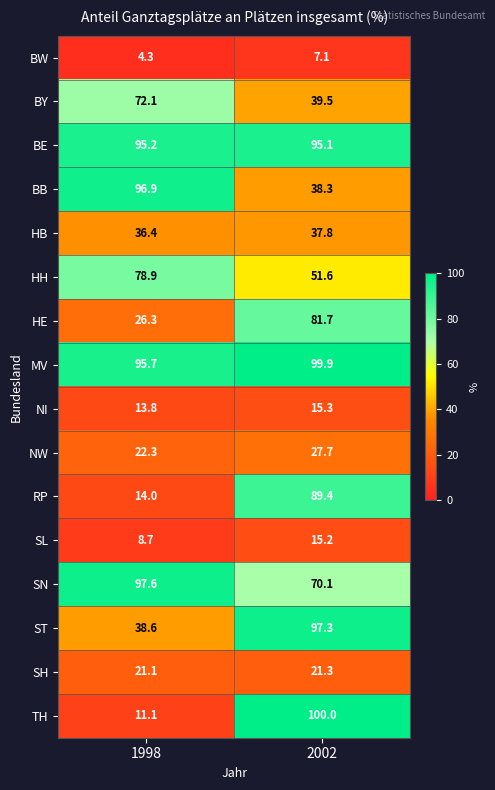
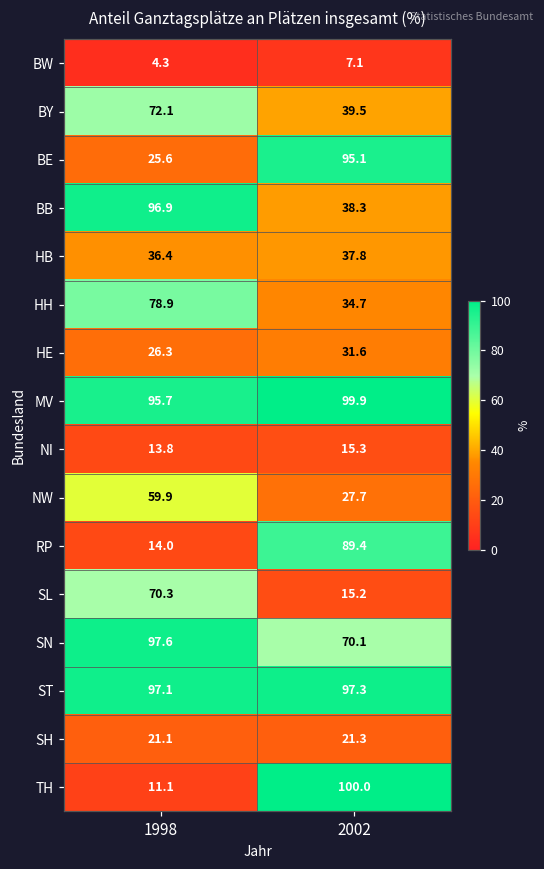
  {
    "BW": {
      "1998": 4.3,
      "2002": 7.1
    },
    "BY": {
      "1998": 72.1,
      "2002": 39.5
    },
    "BE": {
-     "1998": 95.2,
+     "1998": 25.6,
      "2002": 95.1
    },
    "BB": {
      "1998": 96.9,
      "2002": 38.3
    },
    "HB": {
      "1998": 36.4,
      "2002": 37.8
    },
    "HH": {
      "1998": 78.9,
-     "2002": 51.6
+     "2002": 34.7
    },
    "HE": {
      "1998": 26.3,
-     "2002": 81.7
+     "2002": 31.6
    },
    "MV": {
      "1998": 95.7,
      "2002": 99.9
    },
    "NI": {
      "1998": 13.8,
      "2002": 15.3
    },
    "NW": {
-     "1998": 22.3,
+     "1998": 59.9,
      "2002": 27.7
    },
    "RP": {
      "1998": 14.0,
      "2002": 89.4
    },
    "SL": {
-     "1998": 8.7,
+     "1998": 70.3,
      "2002": 15.2
    },
    "SN": {
      "1998": 97.6,
      "2002": 70.1
    },
    "ST": {
-     "1998": 38.6,
+     "1998": 97.1,
      "2002": 97.3
    },
    "SH": {
      "1998": 21.1,
      "2002": 21.3
    },
    "TH": {
      "1998": 11.1,
      "2002": 100.0
    }
  }
